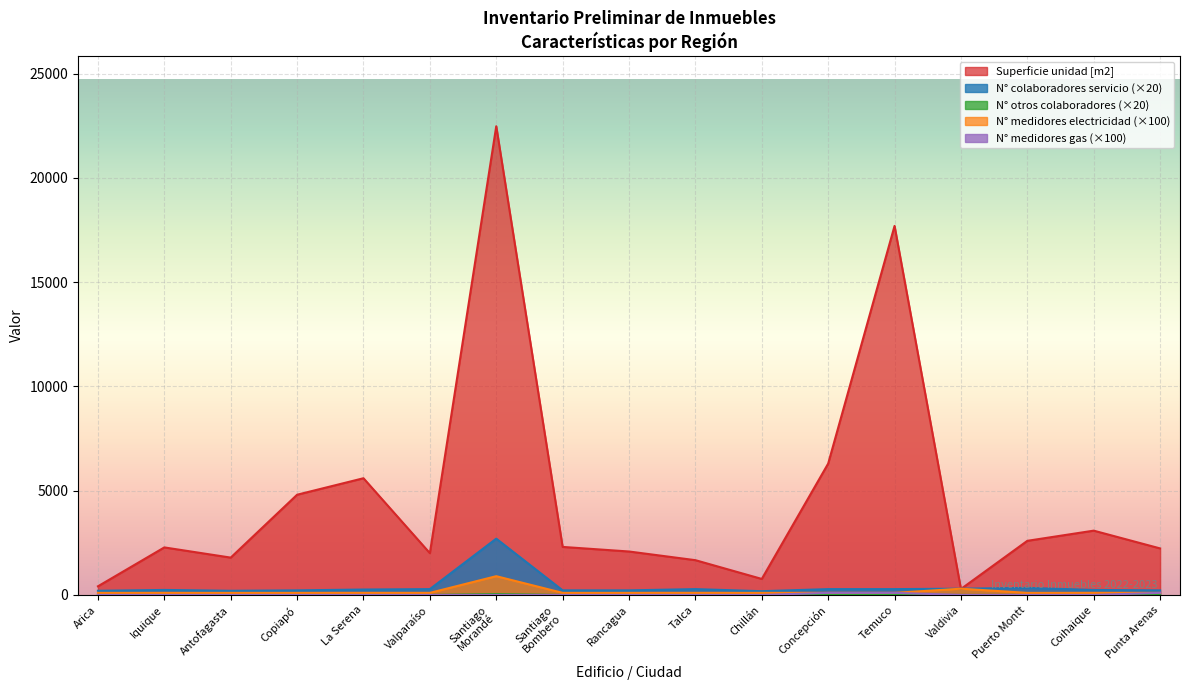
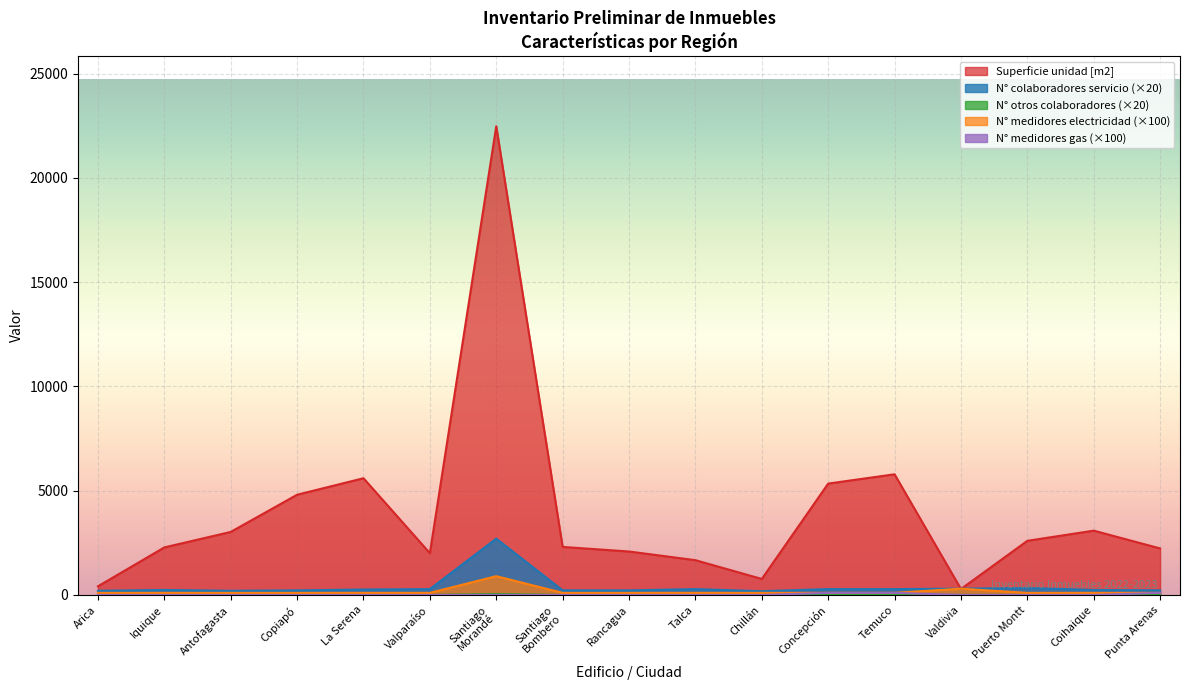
  {
    "Superficie unidad [m2]": {
      "Arica": 400,
      "Iquique": 2300,
-     "Antofagasta": 1800,
+     "Antofagasta": 3000,
      "Copiapó": 4800,
      "La Serena": 5600,
      "Valparaíso": 2000,
      "Santiago Morandé": 22500,
      "Santiago Bombero": 2300,
      "Rancagua": 2100,
      "Talca": 1700,
      "Chillán": 800,
-     "Concepción": 6300,
-     "Temuco": 17700,
+     "Concepción": 5300,
+     "Temuco": 5800,
      "Puerto Montt": 2600,
      "Coihaique": 3100,
      "Punta Arenas": 2200
    },
    "N° colaboradores servicio (×20)": {
      "Iquique": 200,
      "La Serena": 300,
      "Valparaíso": 300,
      "Santiago Morandé": 2700,
      "Talca": 300,
      "Concepción": 300,
      "Temuco": 300
    },
    "N° medidores electricidad (×100)": {
      "Santiago Morandé": 900
    }
  }
